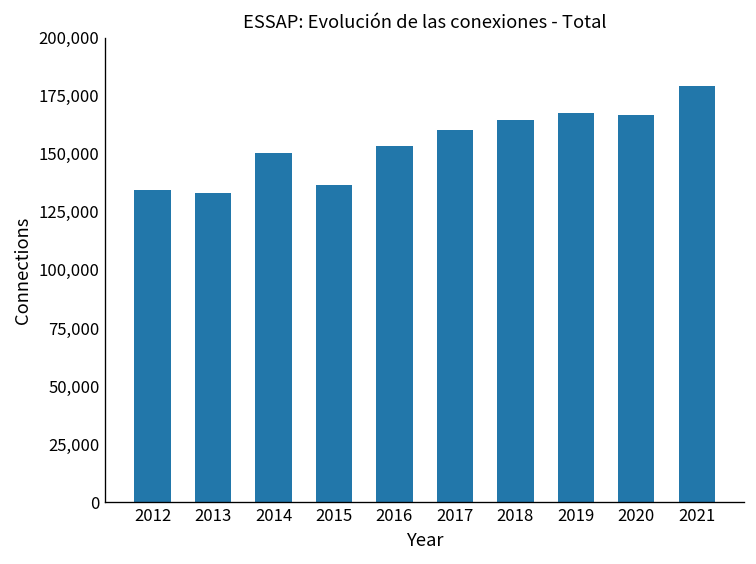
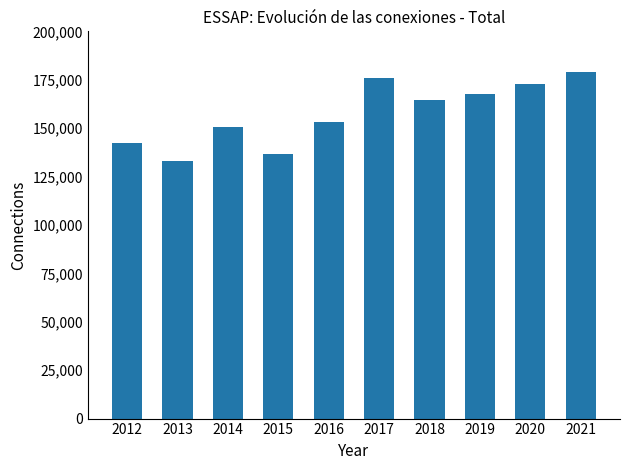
  {
-   "2012": "134,000",
+   "2012": "142,000",
    "2013": "133,000",
    "2014": "150,000",
    "2015": "137,000",
    "2016": "153,000",
-   "2017": "160,000",
+   "2017": "176,000",
    "2018": "164,000",
    "2019": "167,000",
-   "2020": "166,000",
+   "2020": "173,000",
    "2021": "179,000"
  }
